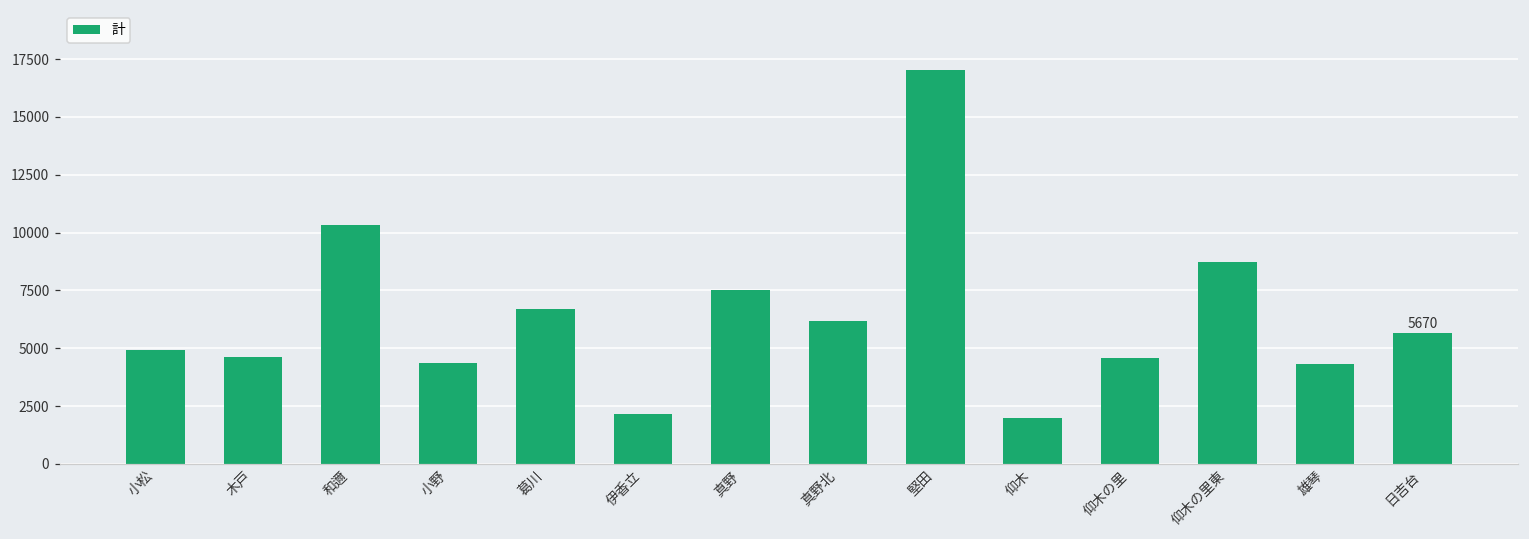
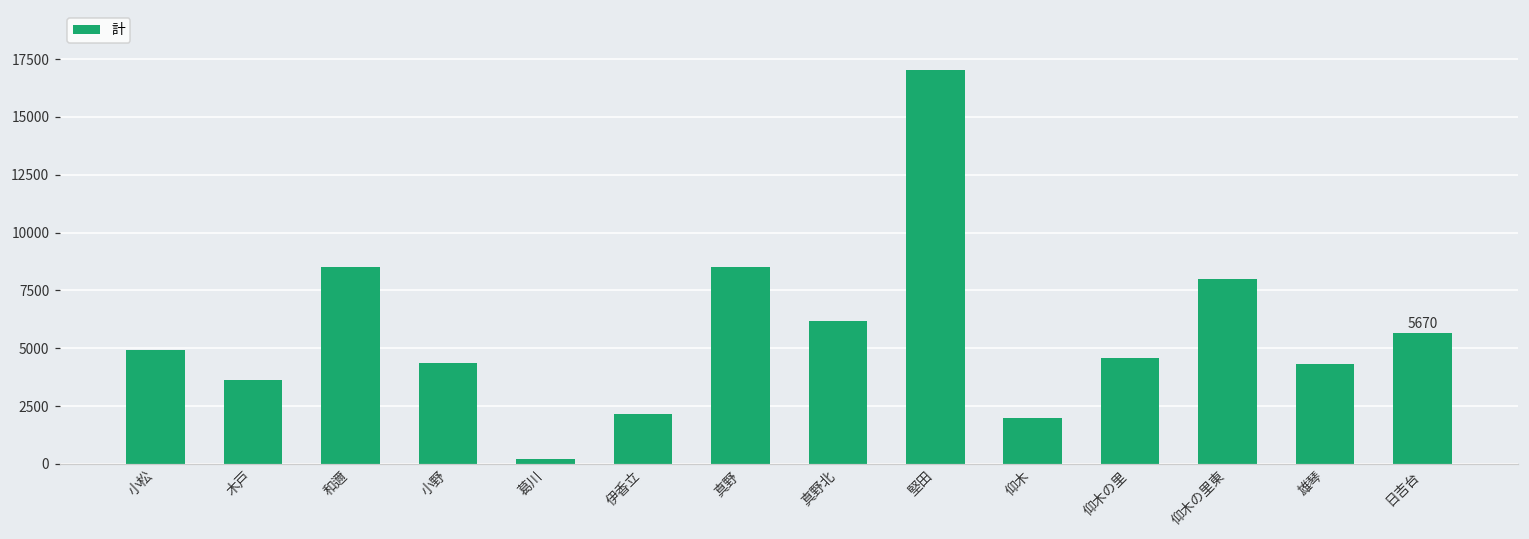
  {
    "小松": 4900,
-   "木戸": 4600,
-   "和邇": 10300,
+   "木戸": 3600,
+   "和邇": 8500,
    "小野": 4400,
-   "葛川": 6700,
+   "葛川": 200,
    "伊香立": 2200,
-   "真野": 7500,
+   "真野": 8500,
    "真野北": 6200,
    "堅田": 17000,
    "仰木": 2000,
    "仰木の里": 4600,
-   "仰木の里東": 8700,
+   "仰木の里東": 8000,
    "雄琴": 4300
  }
